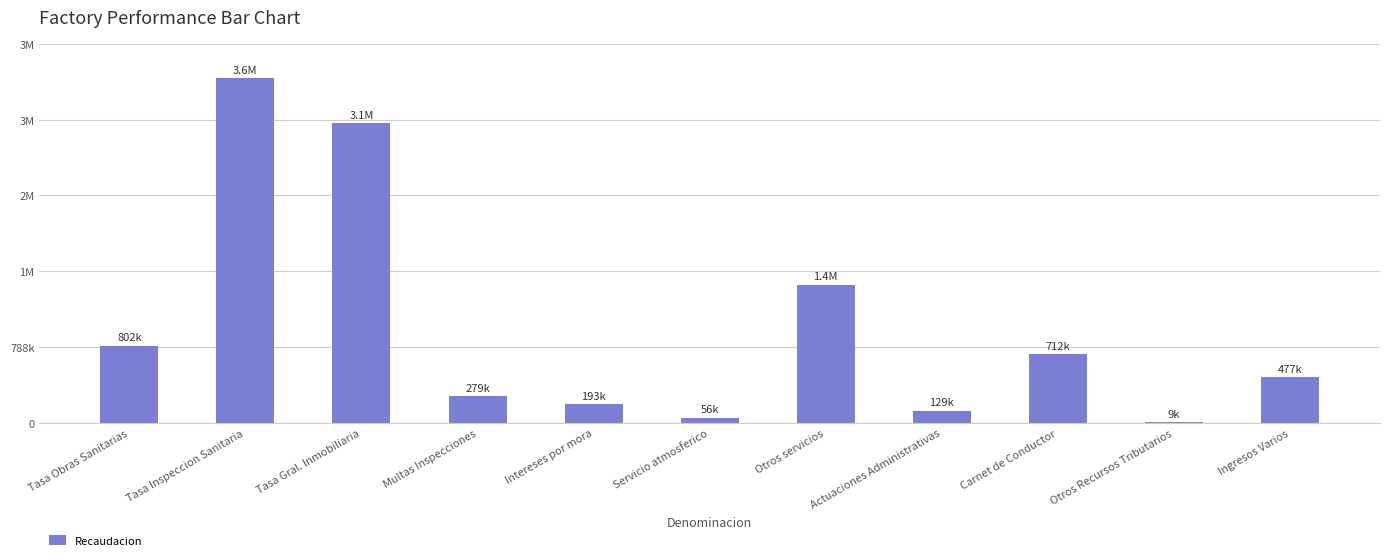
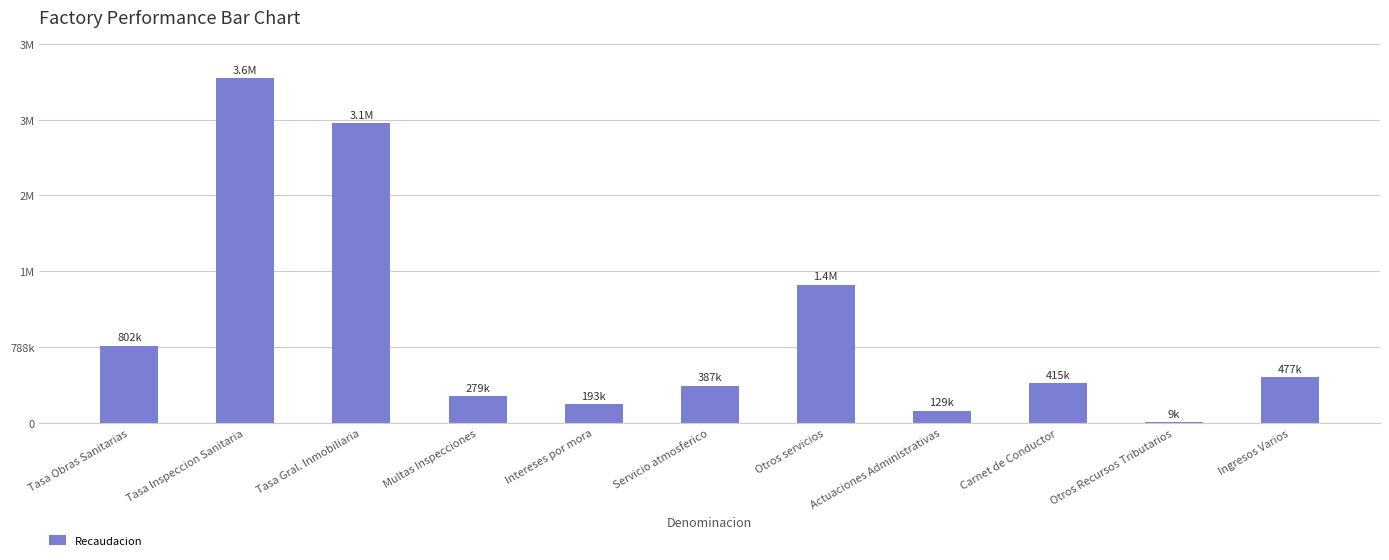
  {
    "Tasa Obras Sanitarias": "802k",
    "Tasa Inspeccion Sanitaria": "3.6M",
    "Tasa Gral. Inmobiliaria": "3.1M",
    "Multas Inspecciones": "279k",
    "Intereses por mora": "193k",
-   "Servicio atmosferico": "56k",
+   "Servicio atmosferico": "387k",
    "Otros servicios": "1.4M",
    "Actuaciones Administrativas": "129k",
-   "Carnet de Conductor": "712k",
+   "Carnet de Conductor": "415k",
    "Otros Recursos Tributarios": "9k",
    "Ingresos Varios": "477k"
  }
